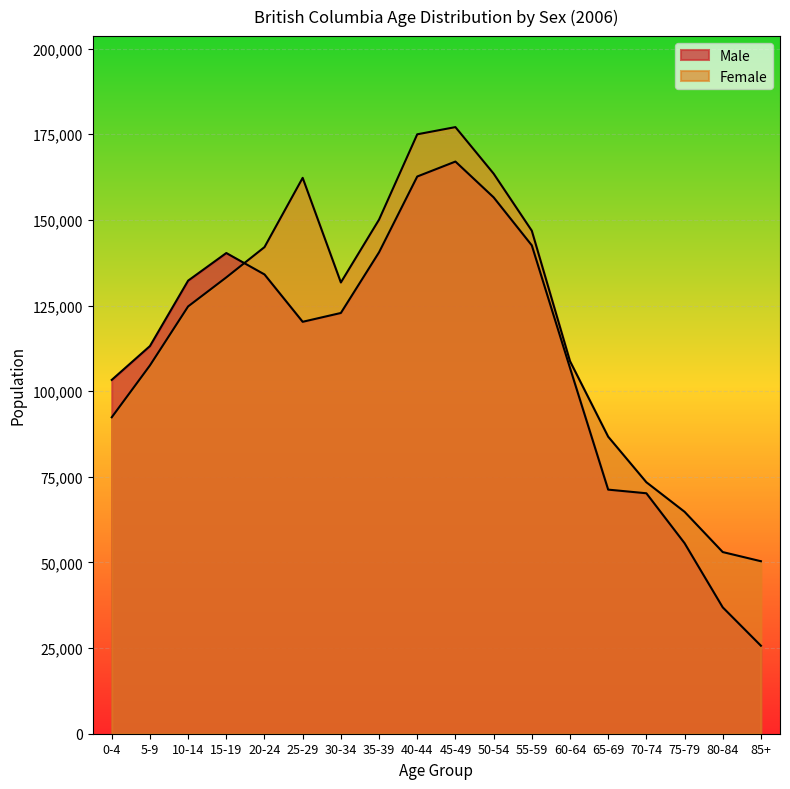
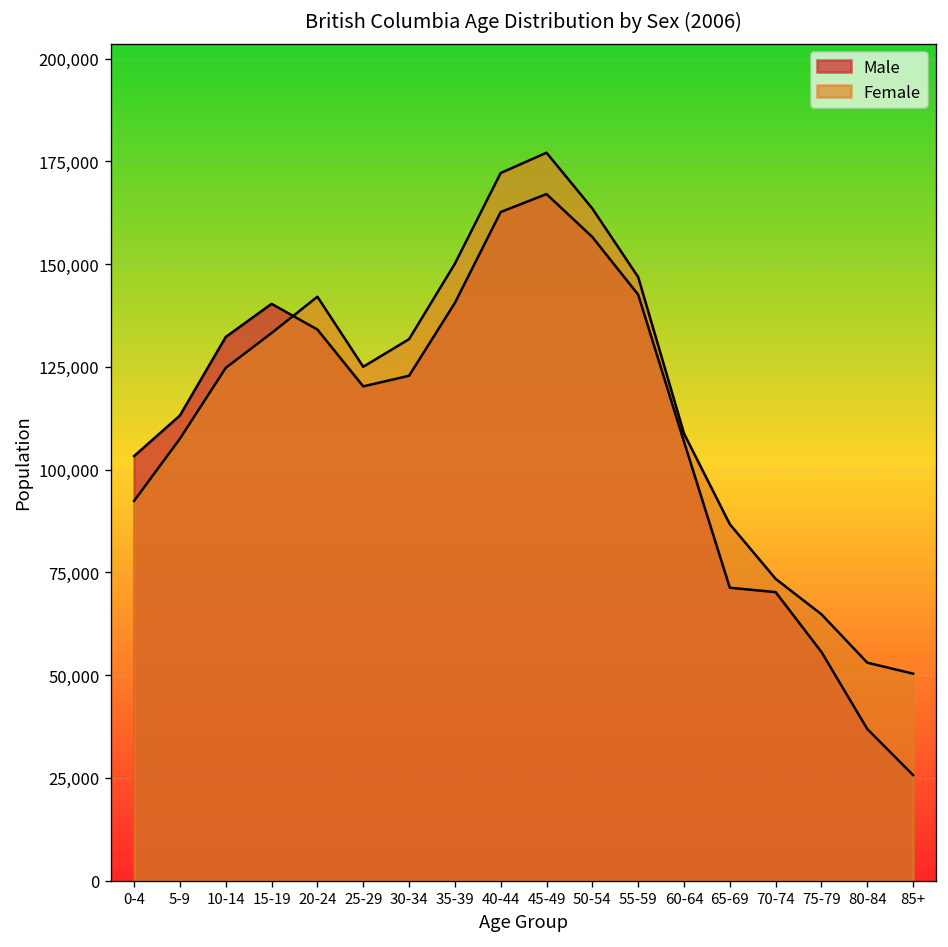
  {
    "Male": {
      "0-4": "103,000",
      "5-9": "113,000",
      "10-14": "132,000",
      "15-19": "140,000",
      "20-24": "134,000",
      "25-29": "120,000",
      "30-34": "123,000",
      "35-39": "141,000",
      "40-44": "163,000",
      "45-49": "167,000",
      "50-54": "157,000",
      "55-59": "143,000",
      "60-64": "107,000",
      "65-69": "71,000",
      "70-74": "70,000",
      "75-79": "56,000",
      "80-84": "37,000",
      "85+": "26,000"
    },
    "Female": {
      "0-4": "92,000",
      "5-9": "108,000",
      "10-14": "125,000",
      "15-19": "133,000",
      "20-24": "142,000",
-     "25-29": "162,000",
+     "25-29": "125,000",
      "30-34": "132,000",
      "35-39": "150,000",
-     "40-44": "175,000",
+     "40-44": "172,000",
      "45-49": "177,000",
      "50-54": "164,000",
      "55-59": "147,000",
      "60-64": "109,000",
      "65-69": "87,000",
      "70-74": "73,000",
      "75-79": "65,000",
      "80-84": "53,000",
      "85+": "50,000"
    }
  }
